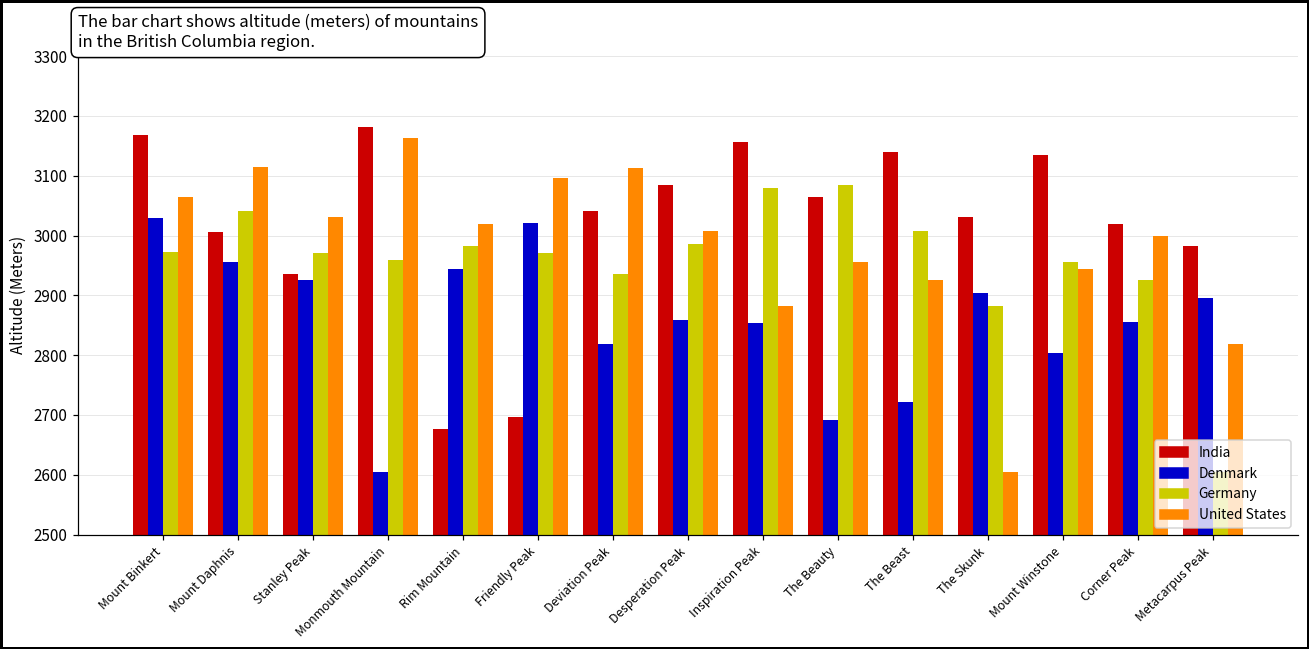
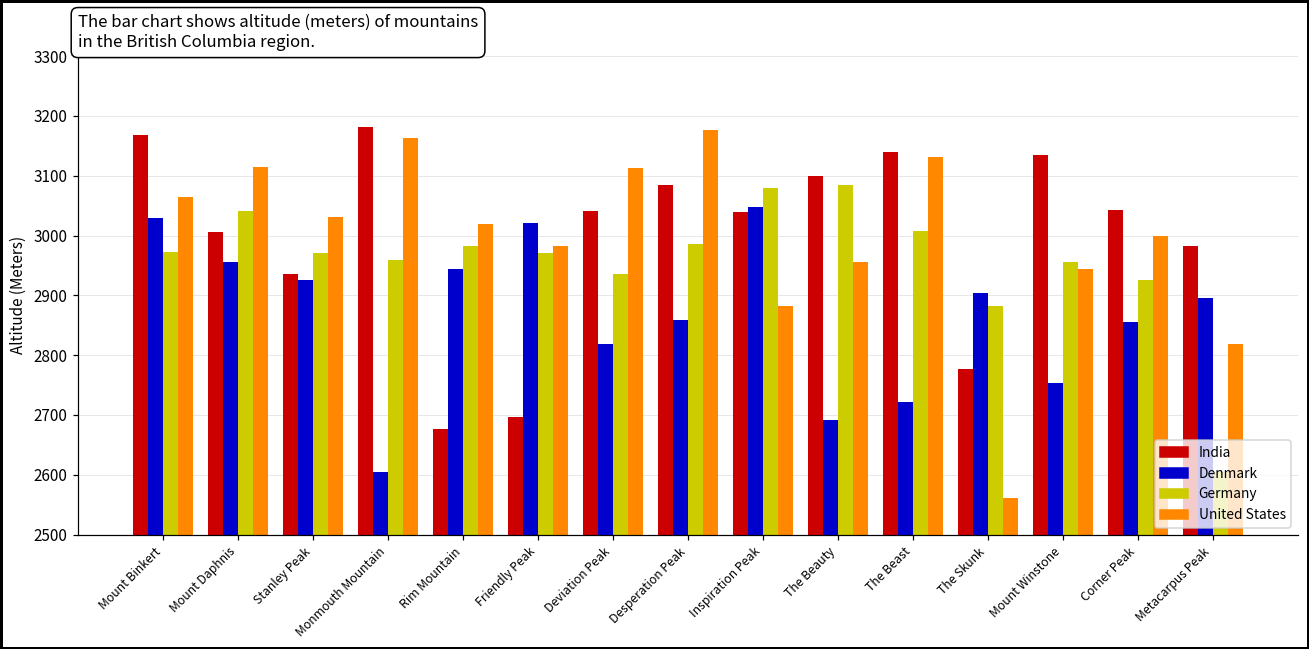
  {
    "India": {
      "Mount Binkert": 3170,
      "Mount Daphnis": 3010,
      "Stanley Peak": 2940,
      "Monmouth Mountain": 3180,
      "Rim Mountain": 2680,
      "Friendly Peak": 2700,
      "Deviation Peak": 3040,
      "Desperation Peak": 3080,
-     "Inspiration Peak": 3160,
-     "The Beauty": 3060,
+     "Inspiration Peak": 3040,
+     "The Beauty": 3100,
      "The Beast": 3140,
-     "The Skunk": 3030,
+     "The Skunk": 2780,
      "Mount Winstone": 3140,
-     "Corner Peak": 3020,
+     "Corner Peak": 3040,
      "Metacarpus Peak": 2980
    },
    "Denmark": {
      "Mount Binkert": 3030,
      "Mount Daphnis": 2960,
      "Stanley Peak": 2930,
      "Monmouth Mountain": 2600,
      "Rim Mountain": 2940,
      "Friendly Peak": 3020,
      "Deviation Peak": 2820,
      "Desperation Peak": 2860,
-     "Inspiration Peak": 2850,
+     "Inspiration Peak": 3050,
      "The Beauty": 2690,
      "The Beast": 2720,
      "The Skunk": 2900,
-     "Mount Winstone": 2800,
+     "Mount Winstone": 2750,
      "Corner Peak": 2860,
      "Metacarpus Peak": 2900
    },
    "Germany": {
      "Mount Binkert": 2970,
      "Mount Daphnis": 3040,
      "Stanley Peak": 2970,
      "Monmouth Mountain": 2960,
      "Rim Mountain": 2980,
      "Friendly Peak": 2970,
      "Deviation Peak": 2940,
      "Desperation Peak": 2990,
      "Inspiration Peak": 3080,
      "The Beauty": 3080,
      "The Beast": 3010,
      "The Skunk": 2880,
      "Mount Winstone": 2960,
      "Corner Peak": 2930
    },
    "United States": {
      "Mount Binkert": 3060,
      "Mount Daphnis": 3120,
      "Stanley Peak": 3030,
      "Monmouth Mountain": 3160,
      "Rim Mountain": 3020,
-     "Friendly Peak": 3100,
+     "Friendly Peak": 2980,
      "Deviation Peak": 3110,
-     "Desperation Peak": 3010,
+     "Desperation Peak": 3180,
      "Inspiration Peak": 2880,
      "The Beauty": 2960,
-     "The Beast": 2930,
-     "The Skunk": 2600,
+     "The Beast": 3130,
+     "The Skunk": 2560,
      "Mount Winstone": 2940,
      "Corner Peak": 3000,
      "Metacarpus Peak": 2820
    }
  }
